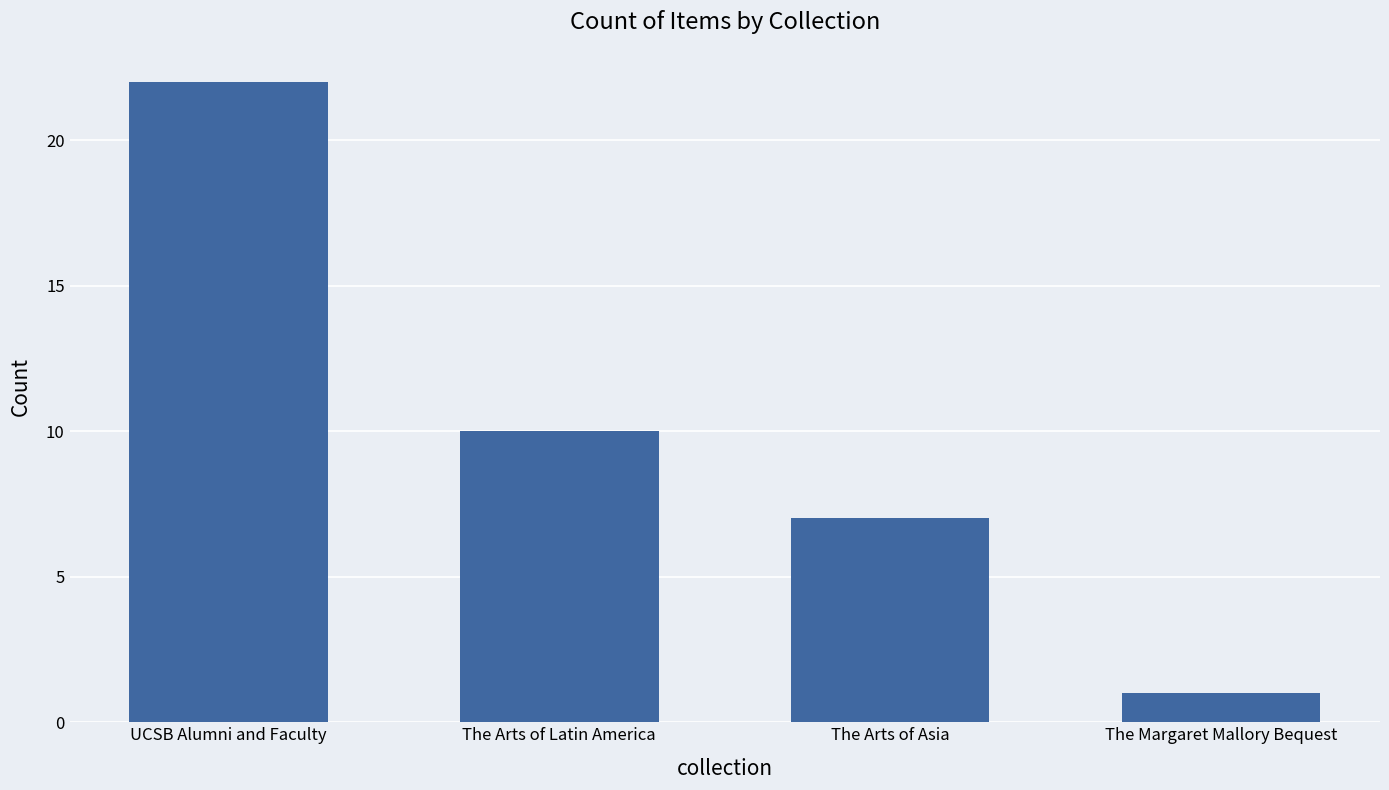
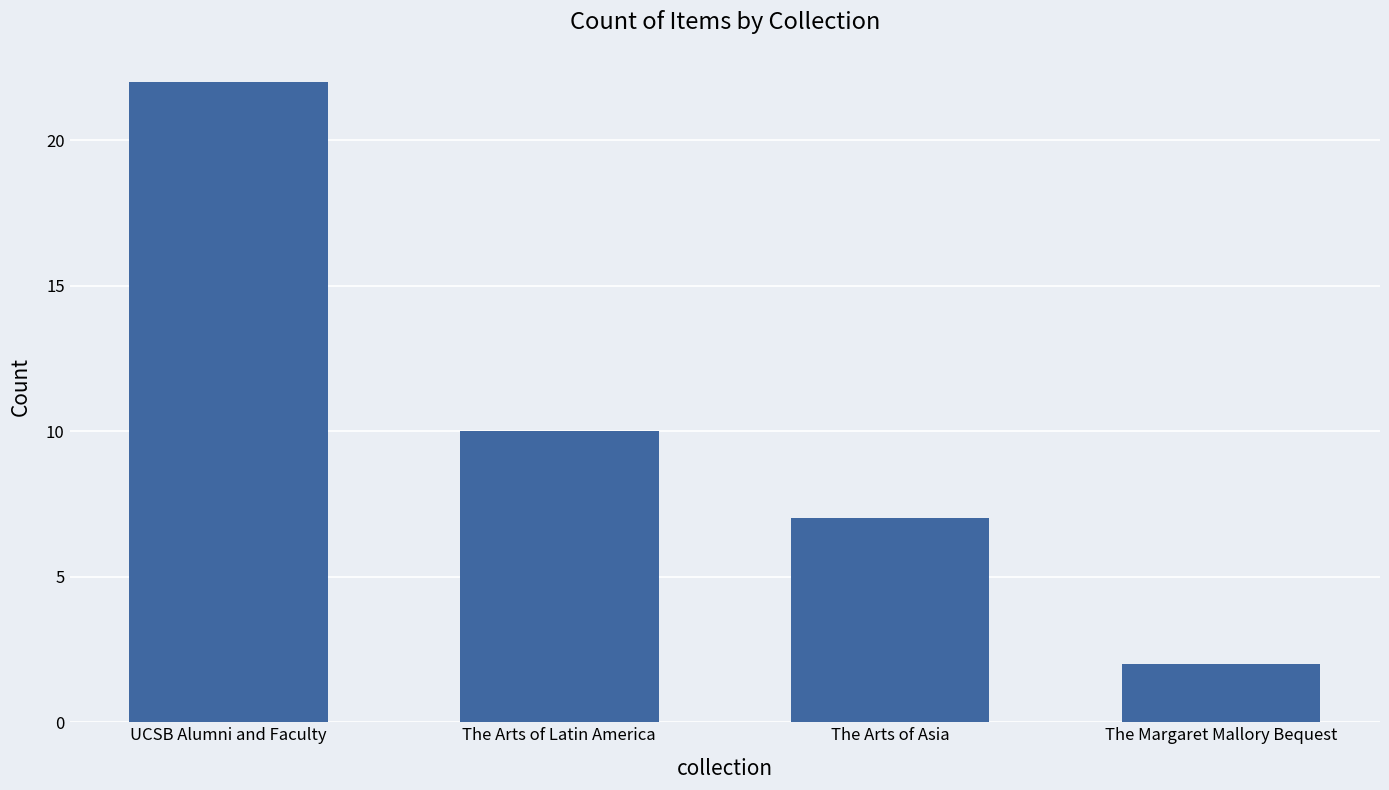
  {
    "UCSB Alumni and Faculty": 22,
    "The Arts of Latin America": 10,
    "The Arts of Asia": 7,
-   "The Margaret Mallory Bequest": 1
+   "The Margaret Mallory Bequest": 2
  }
